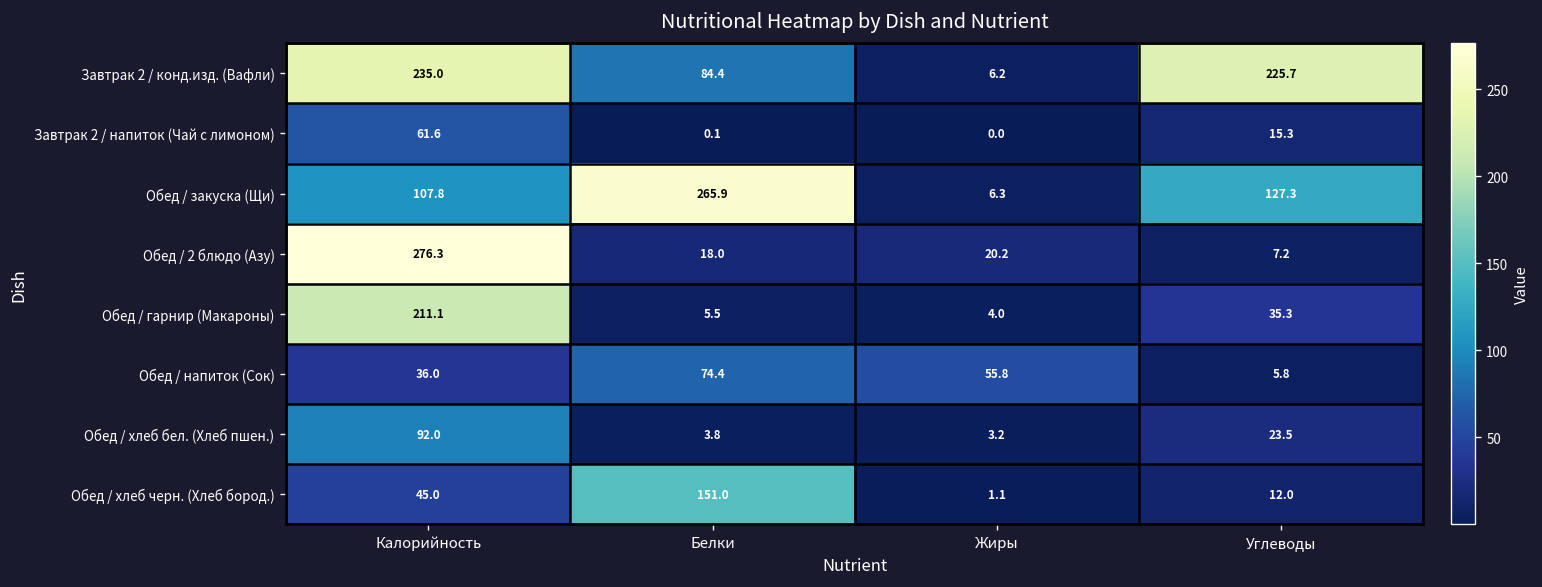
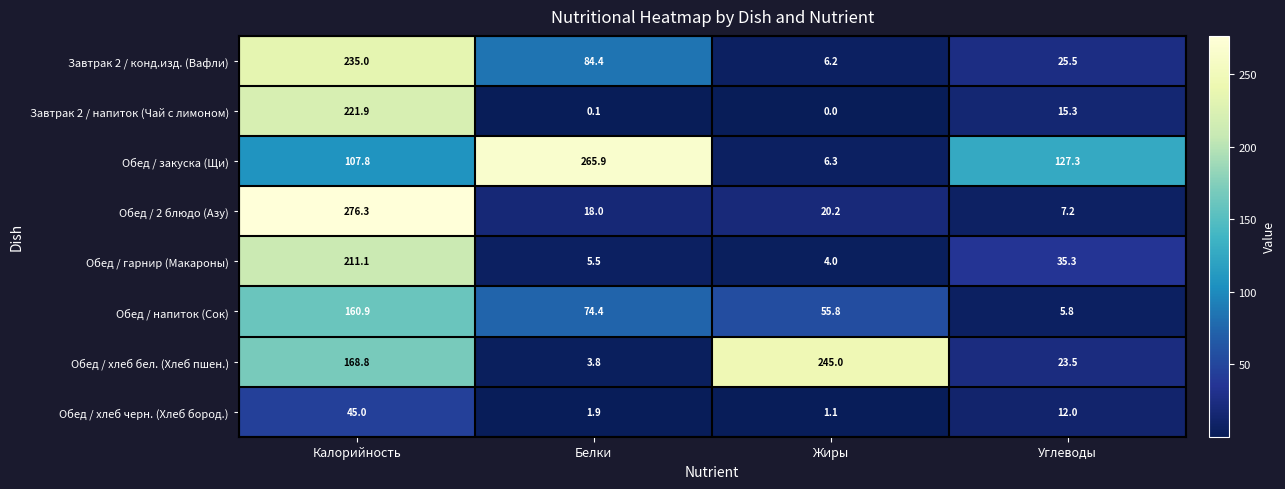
  {
    "Завтрак 2 / конд.изд. (Вафли)": {
      "Калорийность": 235.0,
      "Белки": 84.4,
      "Жиры": 6.2,
-     "Углеводы": 225.7
+     "Углеводы": 25.5
    },
    "Завтрак 2 / напиток (Чай с лимоном)": {
-     "Калорийность": 61.6,
+     "Калорийность": 221.9,
      "Белки": 0.1,
      "Жиры": 0.0,
      "Углеводы": 15.3
    },
    "Обед / закуска (Щи)": {
      "Калорийность": 107.8,
      "Белки": 265.9,
      "Жиры": 6.3,
      "Углеводы": 127.3
    },
    "Обед / 2 блюдо (Азу)": {
      "Калорийность": 276.3,
      "Белки": 18.0,
      "Жиры": 20.2,
      "Углеводы": 7.2
    },
    "Обед / гарнир (Макароны)": {
      "Калорийность": 211.1,
      "Белки": 5.5,
      "Жиры": 4.0,
      "Углеводы": 35.3
    },
    "Обед / напиток (Сок)": {
-     "Калорийность": 36.0,
+     "Калорийность": 160.9,
      "Белки": 74.4,
      "Жиры": 55.8,
      "Углеводы": 5.8
    },
    "Обед / хлеб бел. (Хлеб пшен.)": {
-     "Калорийность": 92.0,
+     "Калорийность": 168.8,
      "Белки": 3.8,
-     "Жиры": 3.2,
+     "Жиры": 245.0,
      "Углеводы": 23.5
    },
    "Обед / хлеб черн. (Хлеб бород.)": {
      "Калорийность": 45.0,
-     "Белки": 151.0,
+     "Белки": 1.9,
      "Жиры": 1.1,
      "Углеводы": 12.0
    }
  }
